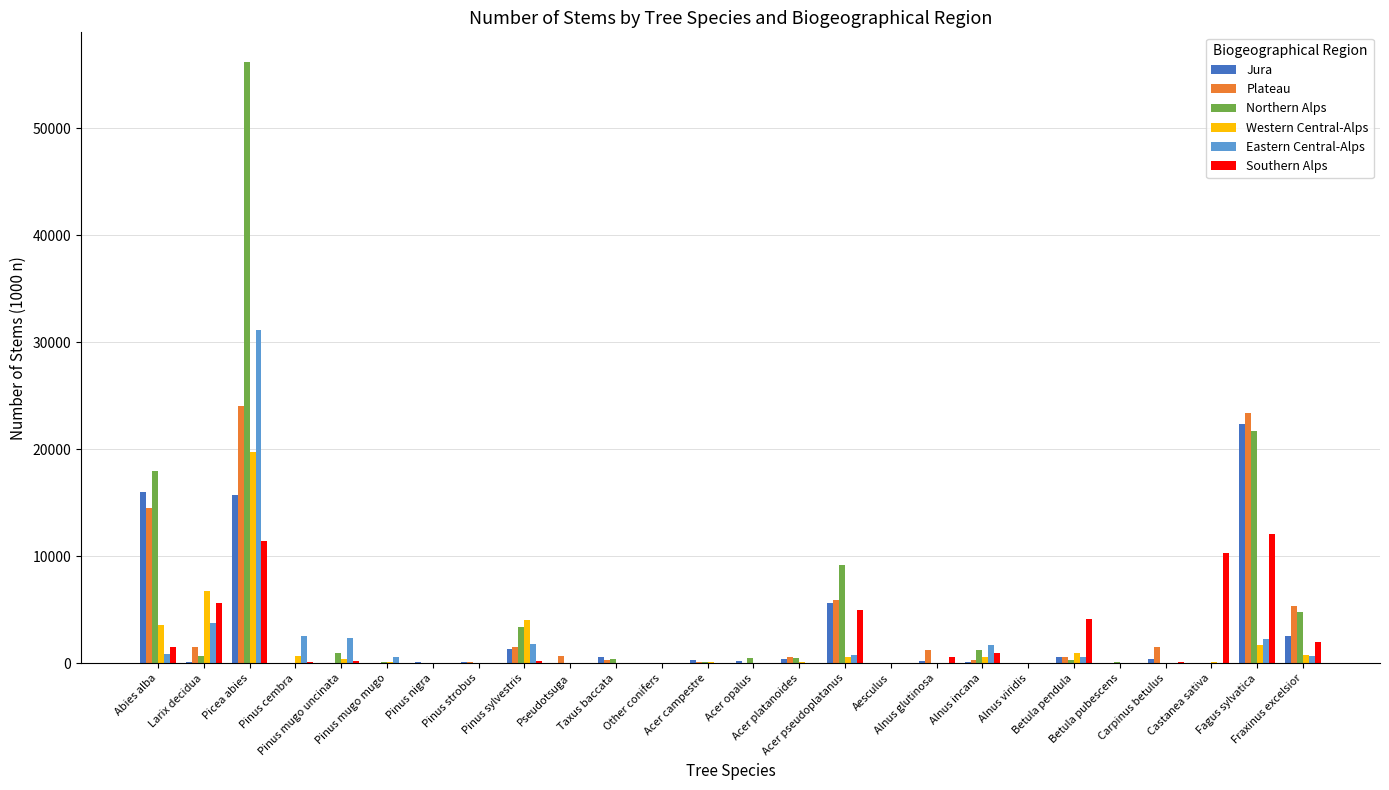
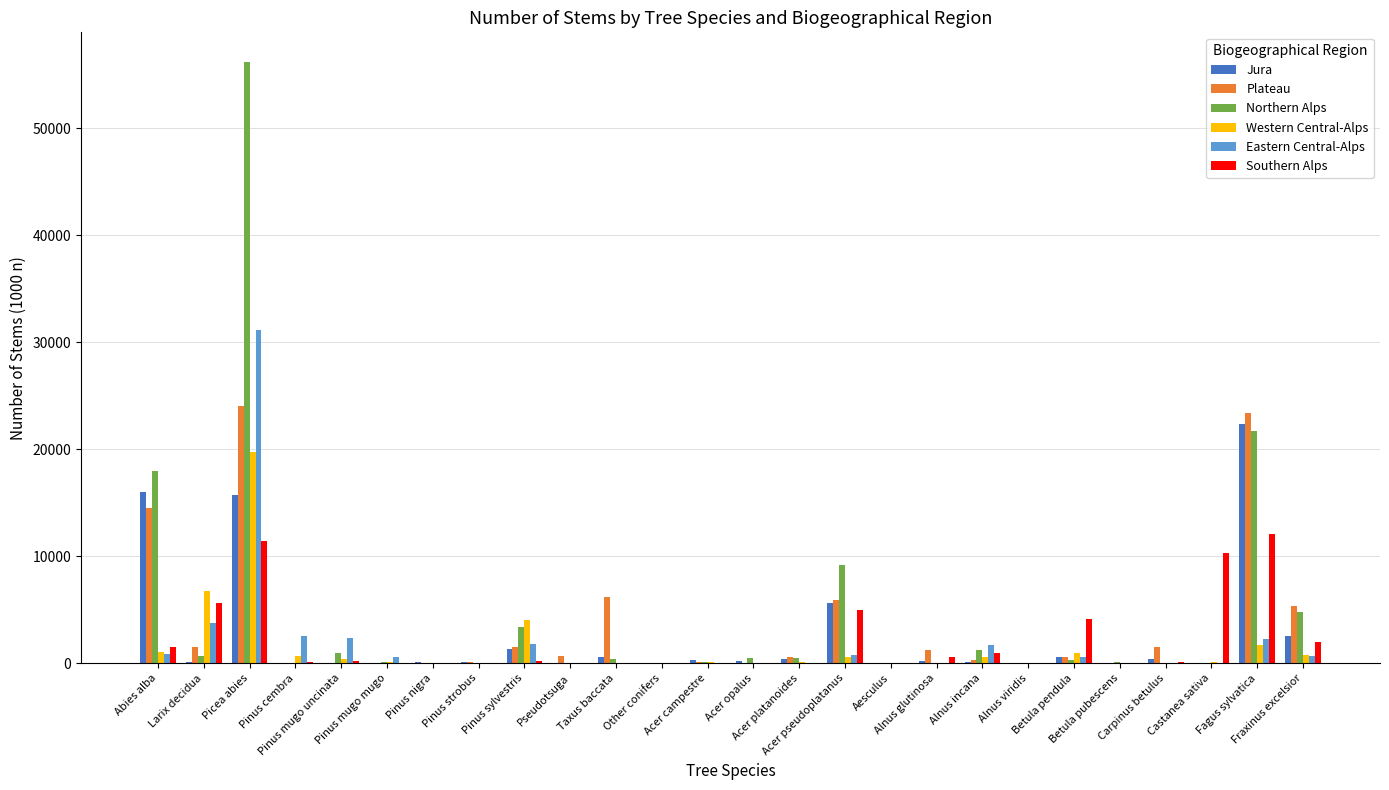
  {
    "Plateau": {
      "Abies alba": 14500,
      "Larix decidua": 1500,
      "Picea abies": 24100,
      "Pinus cembra": 0,
      "Pinus mugo uncinata": 0,
      "Pinus mugo mugo": 0,
      "Pinus nigra": 0,
      "Pinus sylvestris": 1500,
      "Pseudotsuga": 700,
-     "Taxus baccata": 300,
+     "Taxus baccata": 6200,
      "Other conifers": 0,
      "Acer platanoides": 600,
      "Acer pseudoplatanus": 5900,
      "Aesculus": 0,
      "Alnus glutinosa": 1300,
      "Alnus incana": 300,
      "Alnus viridis": 0,
      "Betula pendula": 600,
      "Betula pubescens": 0,
      "Carpinus betulus": 1500,
      "Castanea sativa": 0,
      "Fagus sylvatica": 23400,
      "Fraxinus excelsior": 5400
    },
    "Northern Alps": {
      "Abies alba": 18000,
      "Larix decidua": 700,
      "Picea abies": 56200,
      "Pinus mugo uncinata": 900,
      "Pinus nigra": 0,
      "Pinus strobus": 0,
      "Pinus sylvestris": 3400,
      "Pseudotsuga": 0,
      "Taxus baccata": 400,
      "Acer opalus": 500,
      "Acer platanoides": 500,
      "Acer pseudoplatanus": 9200,
      "Aesculus": 0,
      "Alnus incana": 1200,
      "Alnus viridis": 0,
      "Betula pendula": 300,
      "Fagus sylvatica": 21700,
      "Fraxinus excelsior": 4800
    },
    "Western Central-Alps": {
-     "Abies alba": 3600,
+     "Abies alba": 1000,
      "Larix decidua": 6700,
      "Picea abies": 19800,
      "Pinus cembra": 600,
      "Pinus mugo uncinata": 400,
      "Pinus nigra": 0,
      "Pinus strobus": 0,
      "Pinus sylvestris": 4100,
      "Pseudotsuga": 0,
      "Other conifers": 0,
      "Acer pseudoplatanus": 600,
      "Aesculus": 0,
      "Alnus glutinosa": 0,
      "Alnus incana": 600,
      "Alnus viridis": 0,
      "Betula pendula": 900,
      "Betula pubescens": 0,
      "Carpinus betulus": 0,
      "Fagus sylvatica": 1700,
      "Fraxinus excelsior": 800
    },
    "Southern Alps": {
      "Abies alba": 1600,
      "Larix decidua": 5700,
      "Picea abies": 11400,
      "Pinus nigra": 0,
      "Pinus strobus": 0,
      "Other conifers": 0,
      "Acer opalus": 0,
      "Acer pseudoplatanus": 5000,
      "Aesculus": 0,
      "Alnus glutinosa": 600,
      "Alnus incana": 1000,
      "Alnus viridis": 0,
      "Betula pendula": 4200,
      "Castanea sativa": 10300,
      "Fagus sylvatica": 12100,
      "Fraxinus excelsior": 1900
    }
  }
